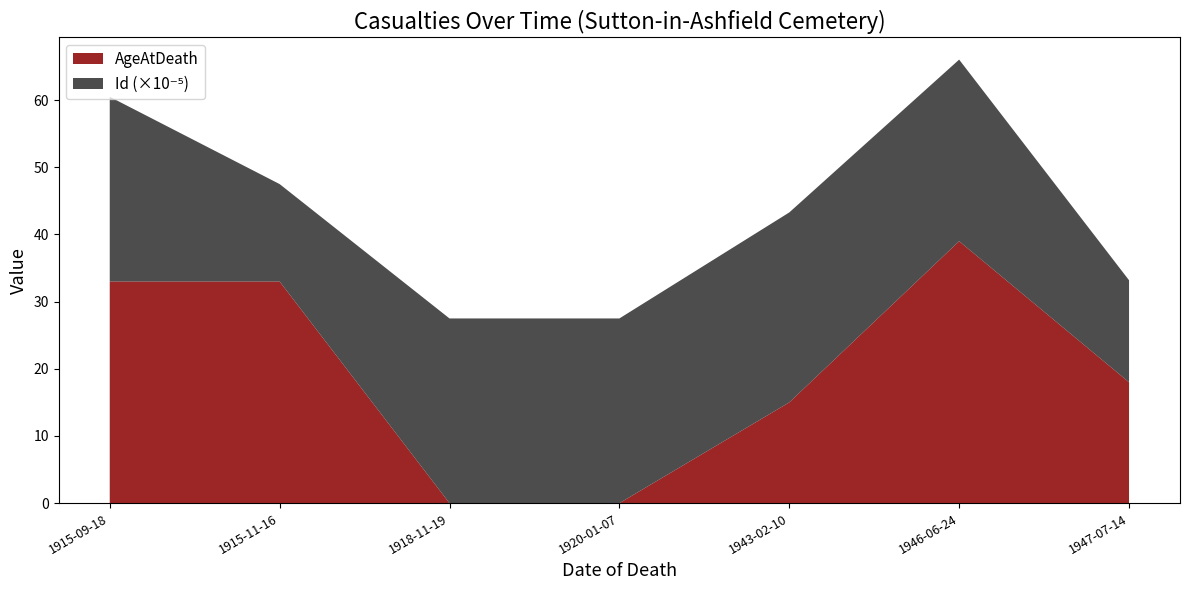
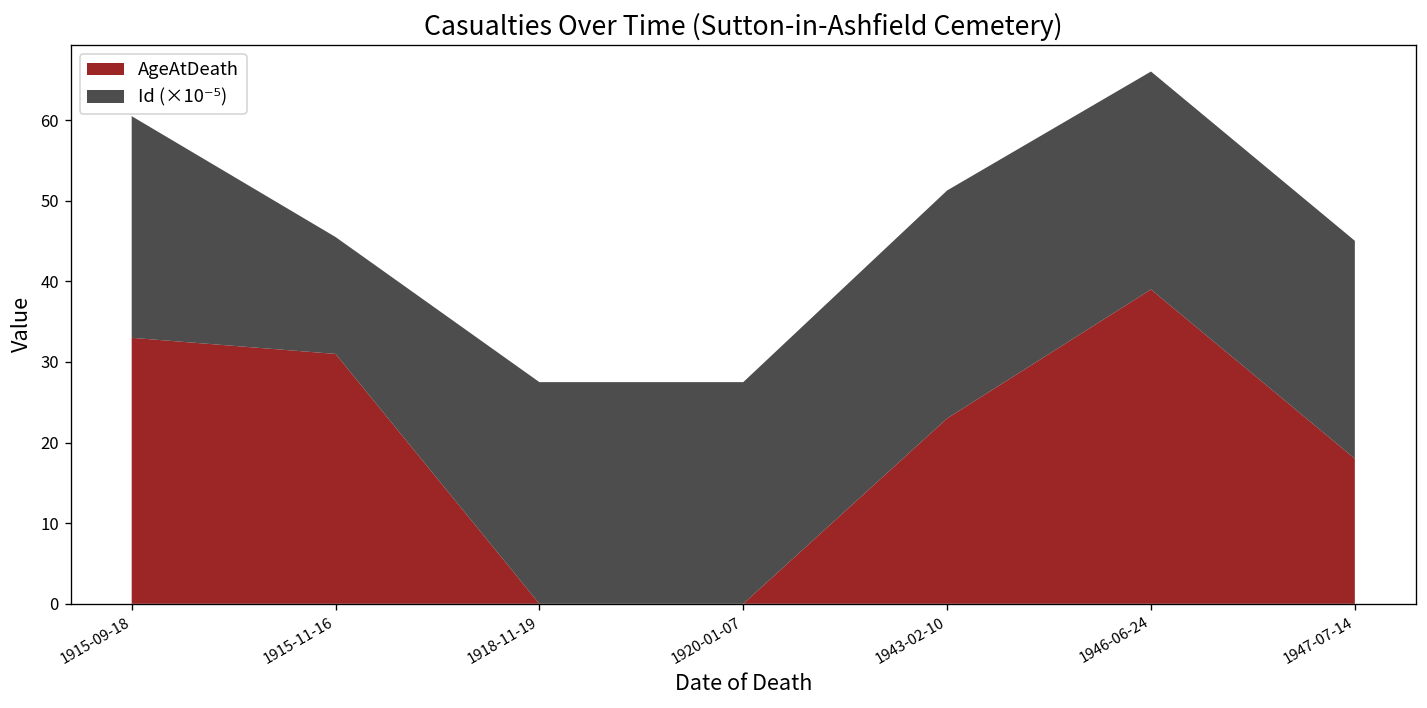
  {
    "AgeAtDeath": {
      "1915-09-18": 33,
-     "1915-11-16": 33,
+     "1915-11-16": 31,
      "1918-11-19": 0,
      "1920-01-07": 0,
-     "1943-02-10": 15,
+     "1943-02-10": 23,
      "1946-06-24": 39,
      "1947-07-14": 18
    },
    "Id (×10⁻⁵)": {
      "1915-11-16": 15,
      "1918-11-19": 27,
      "1920-01-07": 27,
      "1943-02-10": 28,
      "1946-06-24": 27,
-     "1947-07-14": 15
+     "1947-07-14": 27
    }
  }
